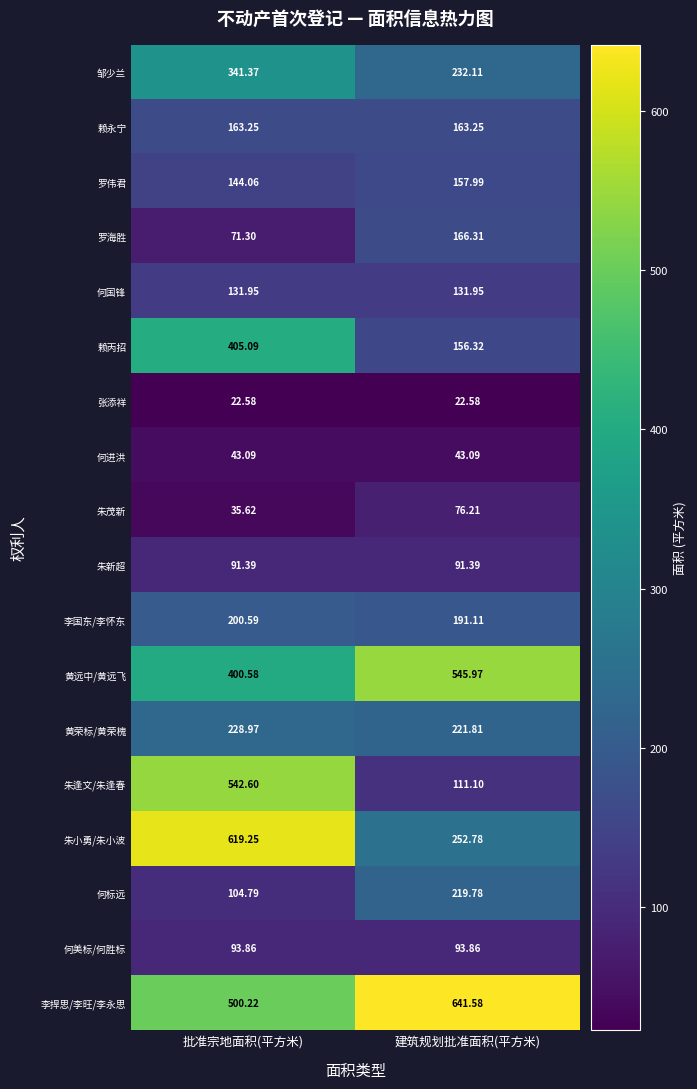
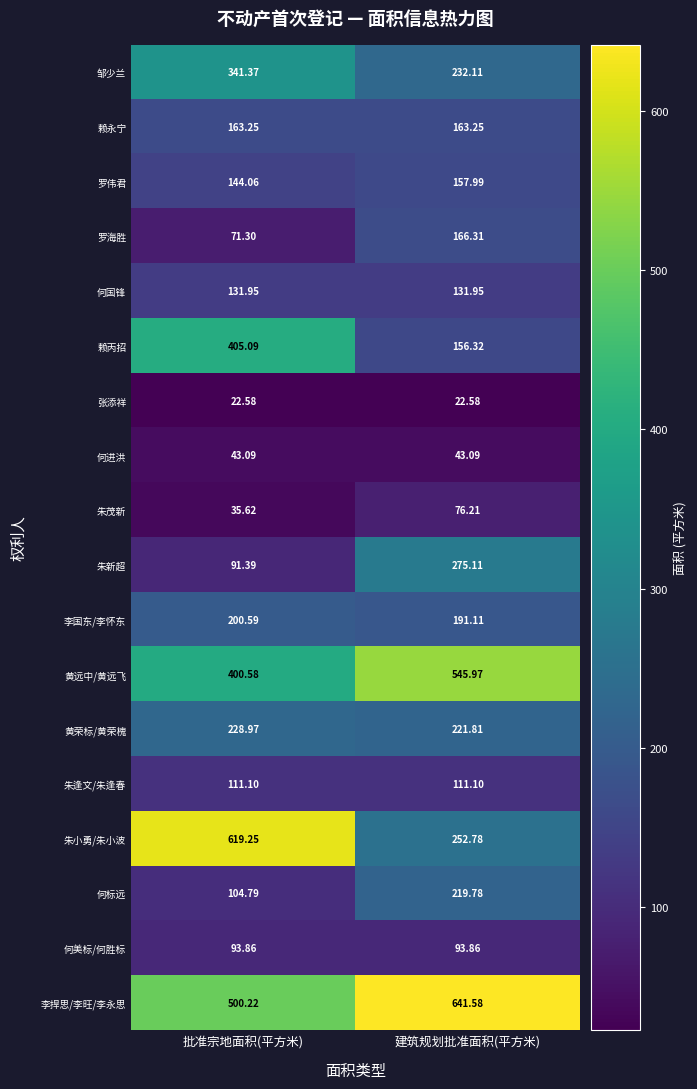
  {
    "邹少兰": {
      "批准宗地面积(平方米)": 341.37,
      "建筑规划批准面积(平方米)": 232.11
    },
    "赖永宁": {
      "批准宗地面积(平方米)": 163.25,
      "建筑规划批准面积(平方米)": 163.25
    },
    "罗伟君": {
      "批准宗地面积(平方米)": 144.06,
      "建筑规划批准面积(平方米)": 157.99
    },
    "罗海胜": {
      "批准宗地面积(平方米)": 71.30,
      "建筑规划批准面积(平方米)": 166.31
    },
    "何国锋": {
      "批准宗地面积(平方米)": 131.95,
      "建筑规划批准面积(平方米)": 131.95
    },
    "赖丙招": {
      "批准宗地面积(平方米)": 405.09,
      "建筑规划批准面积(平方米)": 156.32
    },
    "张添祥": {
      "批准宗地面积(平方米)": 22.58,
      "建筑规划批准面积(平方米)": 22.58
    },
    "何进洪": {
      "批准宗地面积(平方米)": 43.09,
      "建筑规划批准面积(平方米)": 43.09
    },
    "朱茂新": {
      "批准宗地面积(平方米)": 35.62,
      "建筑规划批准面积(平方米)": 76.21
    },
    "朱新超": {
      "批准宗地面积(平方米)": 91.39,
-     "建筑规划批准面积(平方米)": 91.39
+     "建筑规划批准面积(平方米)": 275.11
    },
    "李国东/李怀东": {
      "批准宗地面积(平方米)": 200.59,
      "建筑规划批准面积(平方米)": 191.11
    },
    "黄远中/黄远飞": {
      "批准宗地面积(平方米)": 400.58,
      "建筑规划批准面积(平方米)": 545.97
    },
    "黄荣标/黄荣槐": {
      "批准宗地面积(平方米)": 228.97,
      "建筑规划批准面积(平方米)": 221.81
    },
    "朱逢文/朱逢春": {
-     "批准宗地面积(平方米)": 542.60,
+     "批准宗地面积(平方米)": 111.10,
      "建筑规划批准面积(平方米)": 111.10
    },
    "朱小勇/朱小波": {
      "批准宗地面积(平方米)": 619.25,
      "建筑规划批准面积(平方米)": 252.78
    },
    "何标远": {
      "批准宗地面积(平方米)": 104.79,
      "建筑规划批准面积(平方米)": 219.78
    },
    "何美标/何胜标": {
      "批准宗地面积(平方米)": 93.86,
      "建筑规划批准面积(平方米)": 93.86
    },
    "李捍思/李旺/李永思": {
      "批准宗地面积(平方米)": 500.22,
      "建筑规划批准面积(平方米)": 641.58
    }
  }
